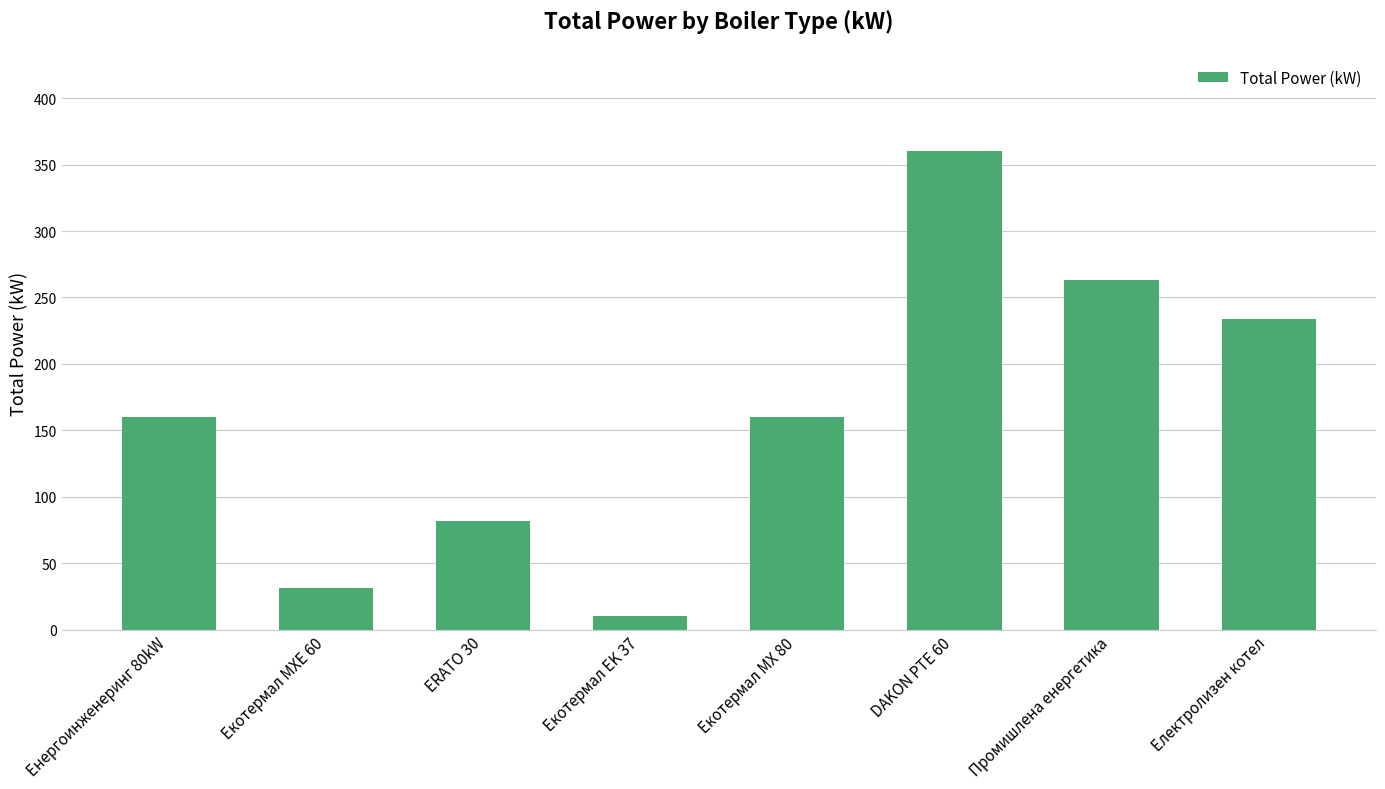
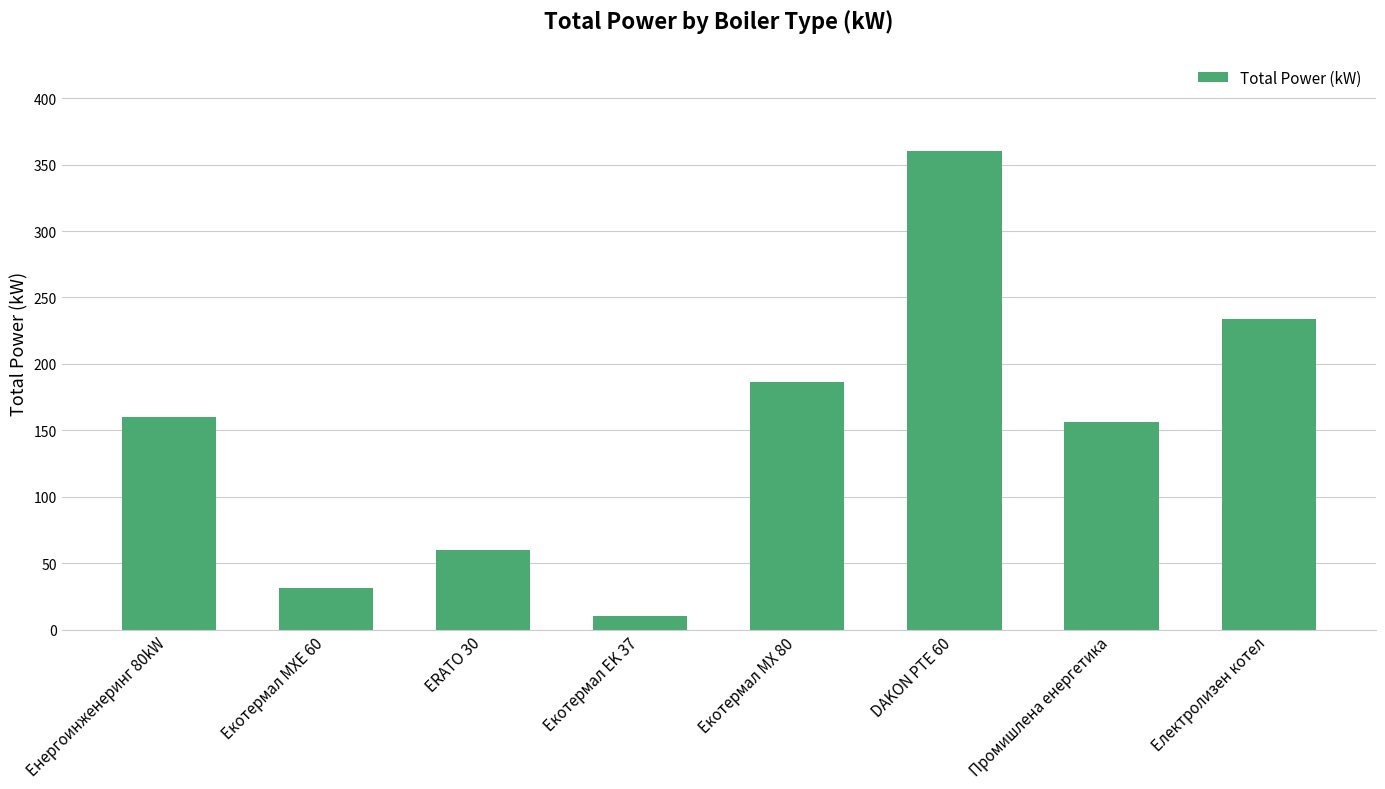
  {
    "Енергоинженеринг 80kW": 160,
    "Екотермал MXE 60": 31,
-   "ERATO 30": 82,
+   "ERATO 30": 60,
    "Екотермал EK 37": 10,
-   "Екотермал MX 80": 160,
+   "Екотермал MX 80": 186,
    "DAKON PTE 60": 360,
-   "Промишлена енергетика": 263,
+   "Промишлена енергетика": 156,
    "Електролизен котел": 234
  }
